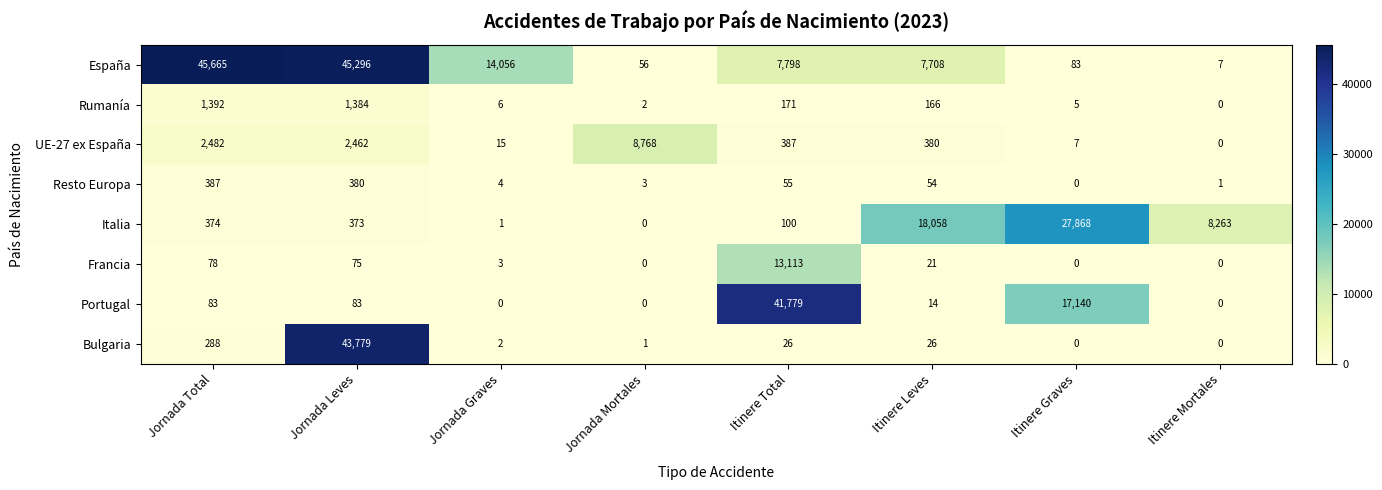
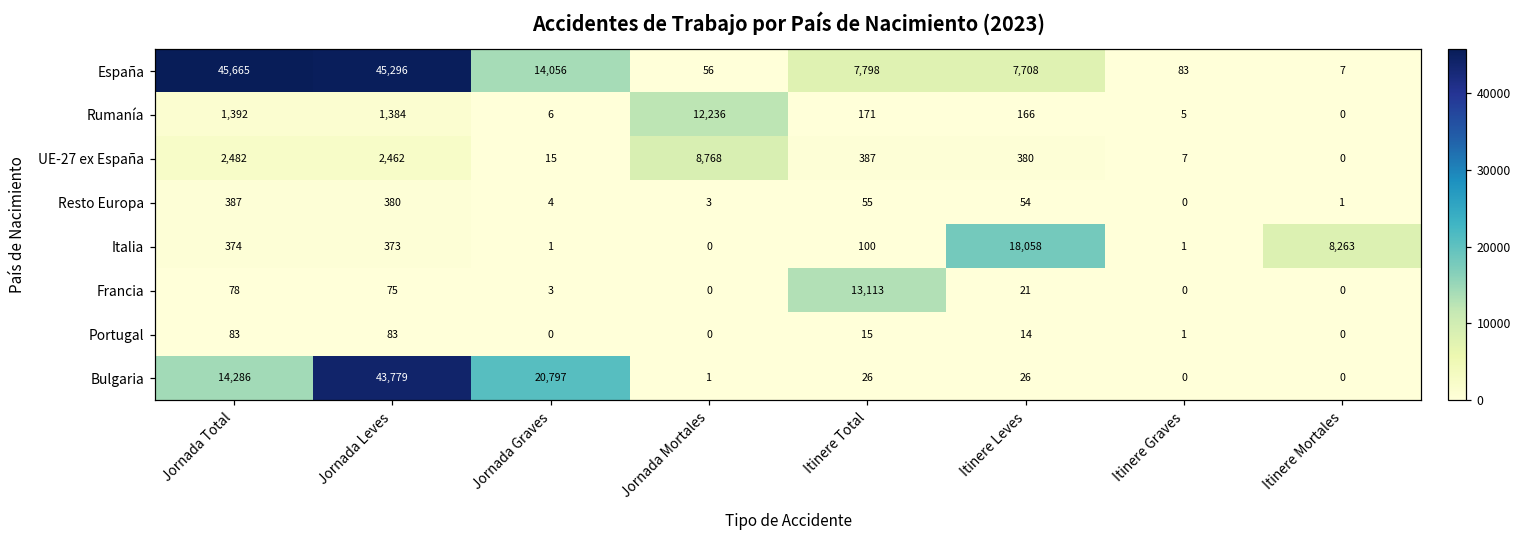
  {
    "España": {
      "Jornada Total": "45,665",
      "Jornada Leves": "45,296",
      "Jornada Graves": "14,056",
      "Jornada Mortales": "56",
      "Itinere Total": "7,798",
      "Itinere Leves": "7,708",
      "Itinere Graves": "83",
      "Itinere Mortales": "7"
    },
    "Rumanía": {
      "Jornada Total": "1,392",
      "Jornada Leves": "1,384",
      "Jornada Graves": "6",
-     "Jornada Mortales": "2",
+     "Jornada Mortales": "12,236",
      "Itinere Total": "171",
      "Itinere Leves": "166",
      "Itinere Graves": "5",
      "Itinere Mortales": "0"
    },
    "UE-27 ex España": {
      "Jornada Total": "2,482",
      "Jornada Leves": "2,462",
      "Jornada Graves": "15",
      "Jornada Mortales": "8,768",
      "Itinere Total": "387",
      "Itinere Leves": "380",
      "Itinere Graves": "7",
      "Itinere Mortales": "0"
    },
    "Resto Europa": {
      "Jornada Total": "387",
      "Jornada Leves": "380",
      "Jornada Graves": "4",
      "Jornada Mortales": "3",
      "Itinere Total": "55",
      "Itinere Leves": "54",
      "Itinere Graves": "0",
      "Itinere Mortales": "1"
    },
    "Italia": {
      "Jornada Total": "374",
      "Jornada Leves": "373",
      "Jornada Graves": "1",
      "Jornada Mortales": "0",
      "Itinere Total": "100",
      "Itinere Leves": "18,058",
-     "Itinere Graves": "27,868",
+     "Itinere Graves": "1",
      "Itinere Mortales": "8,263"
    },
    "Francia": {
      "Jornada Total": "78",
      "Jornada Leves": "75",
      "Jornada Graves": "3",
      "Jornada Mortales": "0",
      "Itinere Total": "13,113",
      "Itinere Leves": "21",
      "Itinere Graves": "0",
      "Itinere Mortales": "0"
    },
    "Portugal": {
      "Jornada Total": "83",
      "Jornada Leves": "83",
      "Jornada Graves": "0",
      "Jornada Mortales": "0",
-     "Itinere Total": "41,779",
+     "Itinere Total": "15",
      "Itinere Leves": "14",
-     "Itinere Graves": "17,140",
+     "Itinere Graves": "1",
      "Itinere Mortales": "0"
    },
    "Bulgaria": {
-     "Jornada Total": "288",
+     "Jornada Total": "14,286",
      "Jornada Leves": "43,779",
-     "Jornada Graves": "2",
+     "Jornada Graves": "20,797",
      "Jornada Mortales": "1",
      "Itinere Total": "26",
      "Itinere Leves": "26",
      "Itinere Graves": "0",
      "Itinere Mortales": "0"
    }
  }
